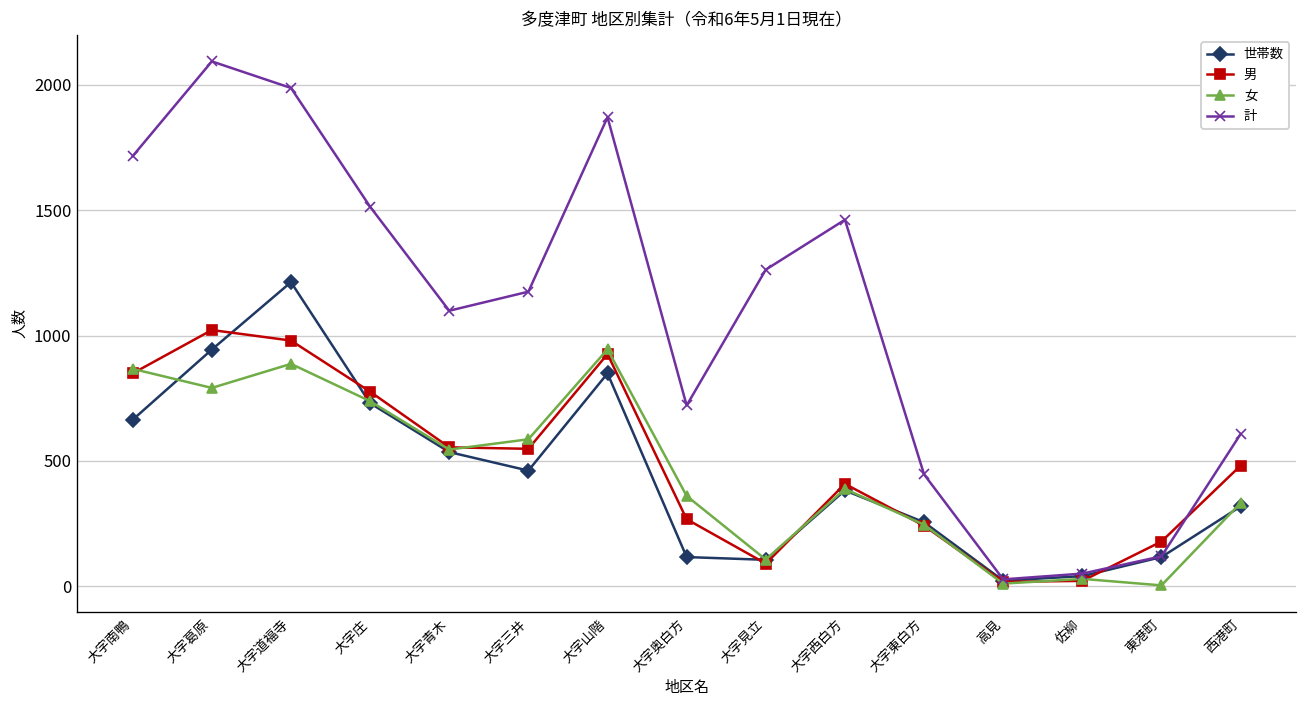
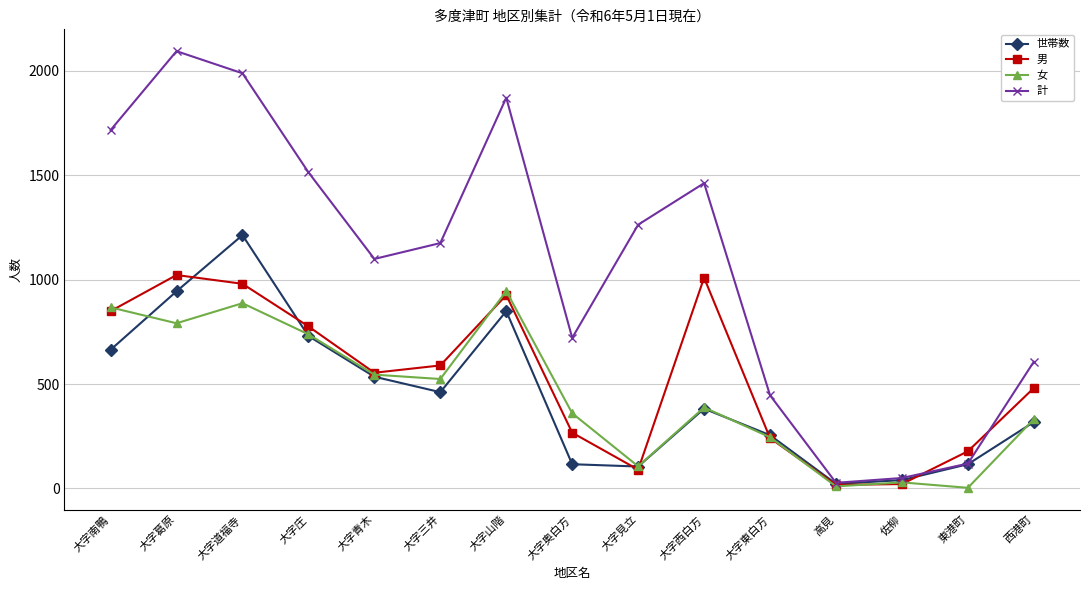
  {
    "世帯数": {
      "大字南鴨": 660,
      "大字葛原": 940,
      "大字道福寺": 1210,
      "大字三井": 460,
      "大字山階": 850,
      "大字奥白方": 120,
      "西港町": 320
    },
    "男": {
      "大字南鴨": 850,
      "大字葛原": 1020,
      "大字道福寺": 980,
      "大字庄": 780,
-     "大字三井": 550,
+     "大字三井": 590,
      "大字山階": 930,
      "大字奥白方": 270,
      "大字見立": 90,
-     "大字西白方": 410,
+     "大字西白方": 1010,
      "東港町": 180,
      "西港町": 480
    },
    "女": {
      "大字南鴨": 870,
      "大字葛原": 790,
      "大字道福寺": 890,
-     "大字三井": 590,
+     "大字三井": 520,
      "大字山階": 950,
      "大字奥白方": 360,
      "東港町": 0,
      "西港町": 330
    },
    "計": {
      "大字南鴨": 1720,
      "大字葛原": 2090,
      "大字道福寺": 1990,
      "大字庄": 1510,
      "大字青木": 1100,
      "大字三井": 1180,
      "大字山階": 1870,
      "大字奥白方": 720,
      "大字見立": 1260,
      "大字西白方": 1460,
      "大字東白方": 450,
      "西港町": 610
    }
  }
